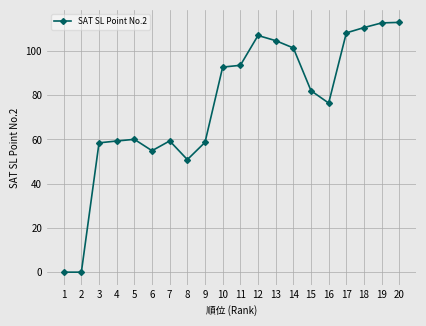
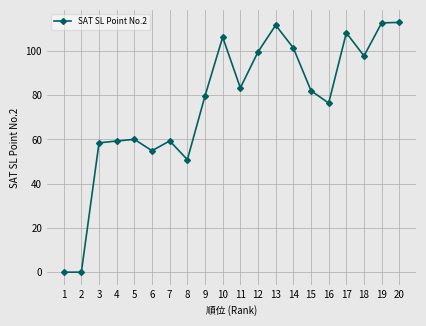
  {
    "1": 0,
    "2": 0,
    "3": 58,
    "4": 59,
    "5": 60,
    "6": 55,
    "7": 59,
    "8": 51,
-   "9": 59,
-   "10": 93,
-   "11": 94,
-   "12": 107,
-   "13": 105,
+   "9": 80,
+   "10": 106,
+   "11": 83,
+   "12": 100,
+   "13": 112,
    "14": 101,
    "15": 82,
    "16": 76,
    "17": 108,
-   "18": 111,
+   "18": 98,
    "19": 113,
    "20": 113
  }
